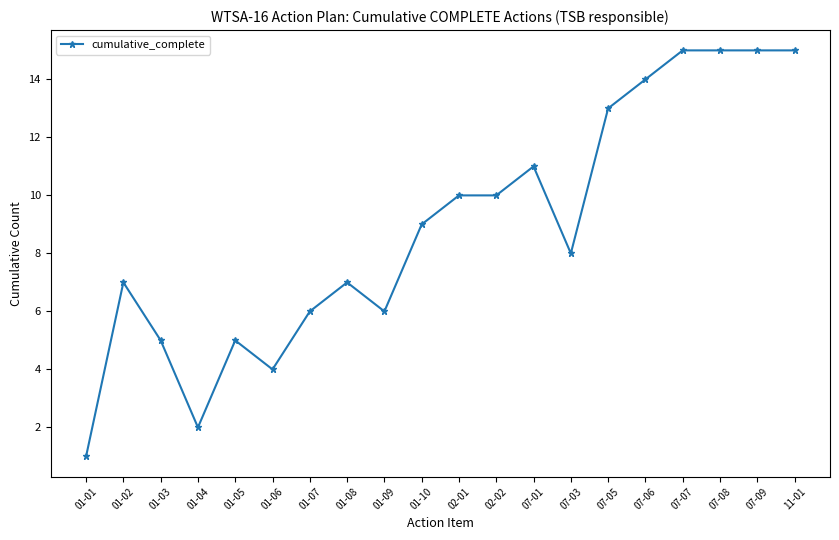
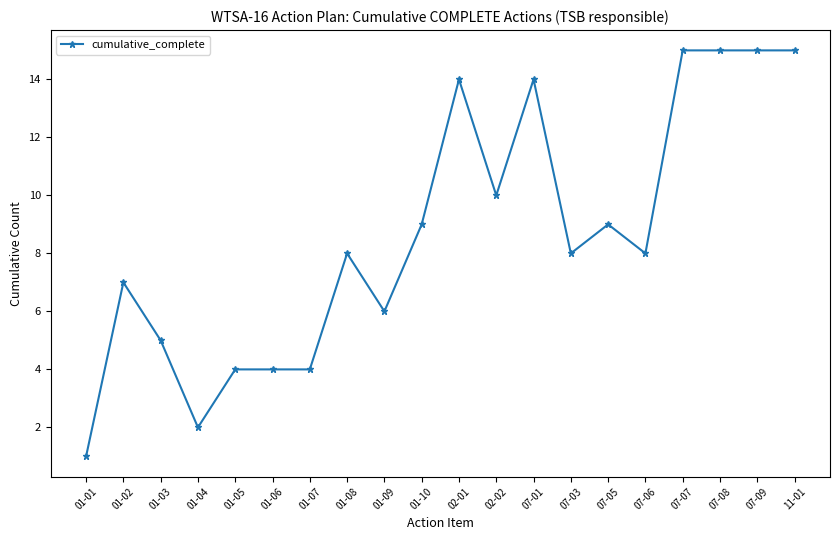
  {
    "01-01": 1,
    "01-02": 7,
    "01-03": 5,
    "01-04": 2,
-   "01-05": 5,
+   "01-05": 4,
    "01-06": 4,
-   "01-07": 6,
-   "01-08": 7,
+   "01-07": 4,
+   "01-08": 8,
    "01-09": 6,
    "01-10": 9,
-   "02-01": 10,
+   "02-01": 14,
    "02-02": 10,
-   "07-01": 11,
+   "07-01": 14,
    "07-03": 8,
-   "07-05": 13,
-   "07-06": 14,
+   "07-05": 9,
+   "07-06": 8,
    "07-07": 15,
    "07-08": 15,
    "07-09": 15,
    "11-01": 15
  }
